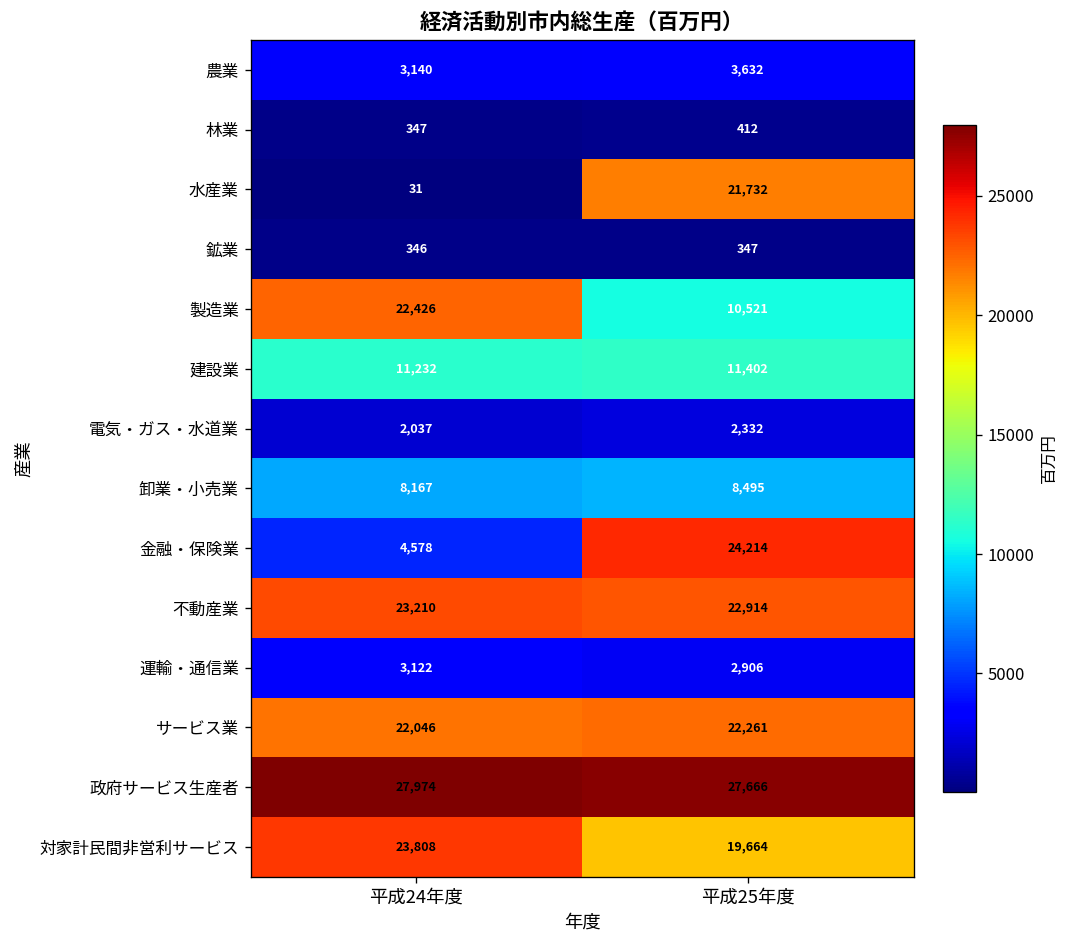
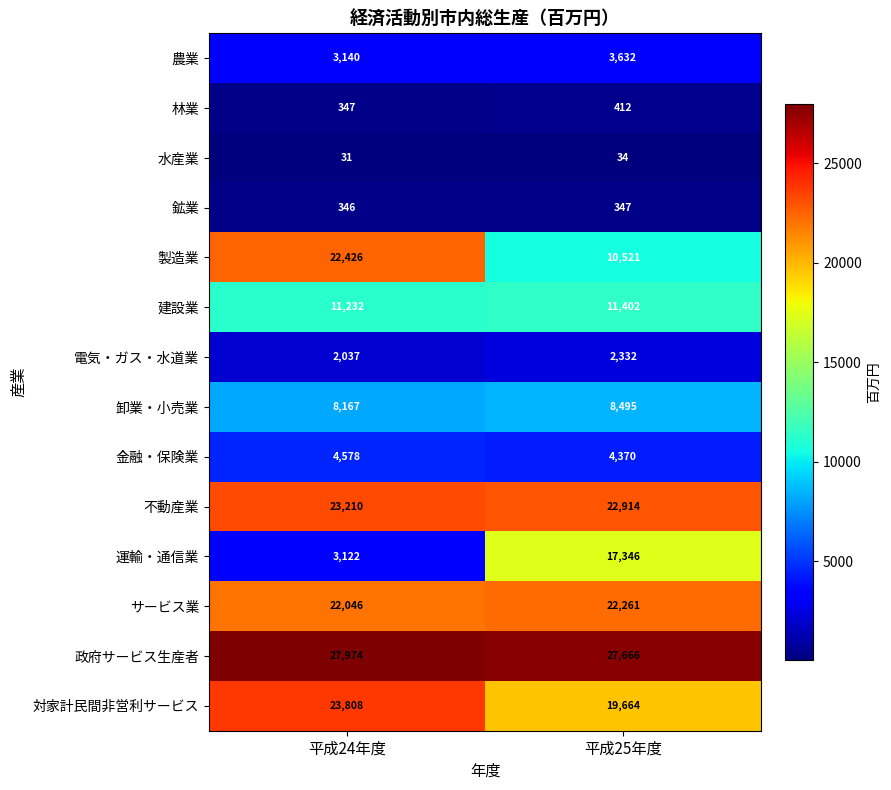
  {
    "農業": {
      "平成24年度": "3,140",
      "平成25年度": "3,632"
    },
    "林業": {
      "平成24年度": "347",
      "平成25年度": "412"
    },
    "水産業": {
      "平成24年度": "31",
-     "平成25年度": "21,732"
+     "平成25年度": "34"
    },
    "鉱業": {
      "平成24年度": "346",
      "平成25年度": "347"
    },
    "製造業": {
      "平成24年度": "22,426",
      "平成25年度": "10,521"
    },
    "建設業": {
      "平成24年度": "11,232",
      "平成25年度": "11,402"
    },
    "電気・ガス・水道業": {
      "平成24年度": "2,037",
      "平成25年度": "2,332"
    },
    "卸業・小売業": {
      "平成24年度": "8,167",
      "平成25年度": "8,495"
    },
    "金融・保険業": {
      "平成24年度": "4,578",
-     "平成25年度": "24,214"
+     "平成25年度": "4,370"
    },
    "不動産業": {
      "平成24年度": "23,210",
      "平成25年度": "22,914"
    },
    "運輸・通信業": {
      "平成24年度": "3,122",
-     "平成25年度": "2,906"
+     "平成25年度": "17,346"
    },
    "サービス業": {
      "平成24年度": "22,046",
      "平成25年度": "22,261"
    },
    "政府サービス生産者": {
      "平成24年度": "27,974",
      "平成25年度": "27,666"
    },
    "対家計民間非営利サービス": {
      "平成24年度": "23,808",
      "平成25年度": "19,664"
    }
  }
